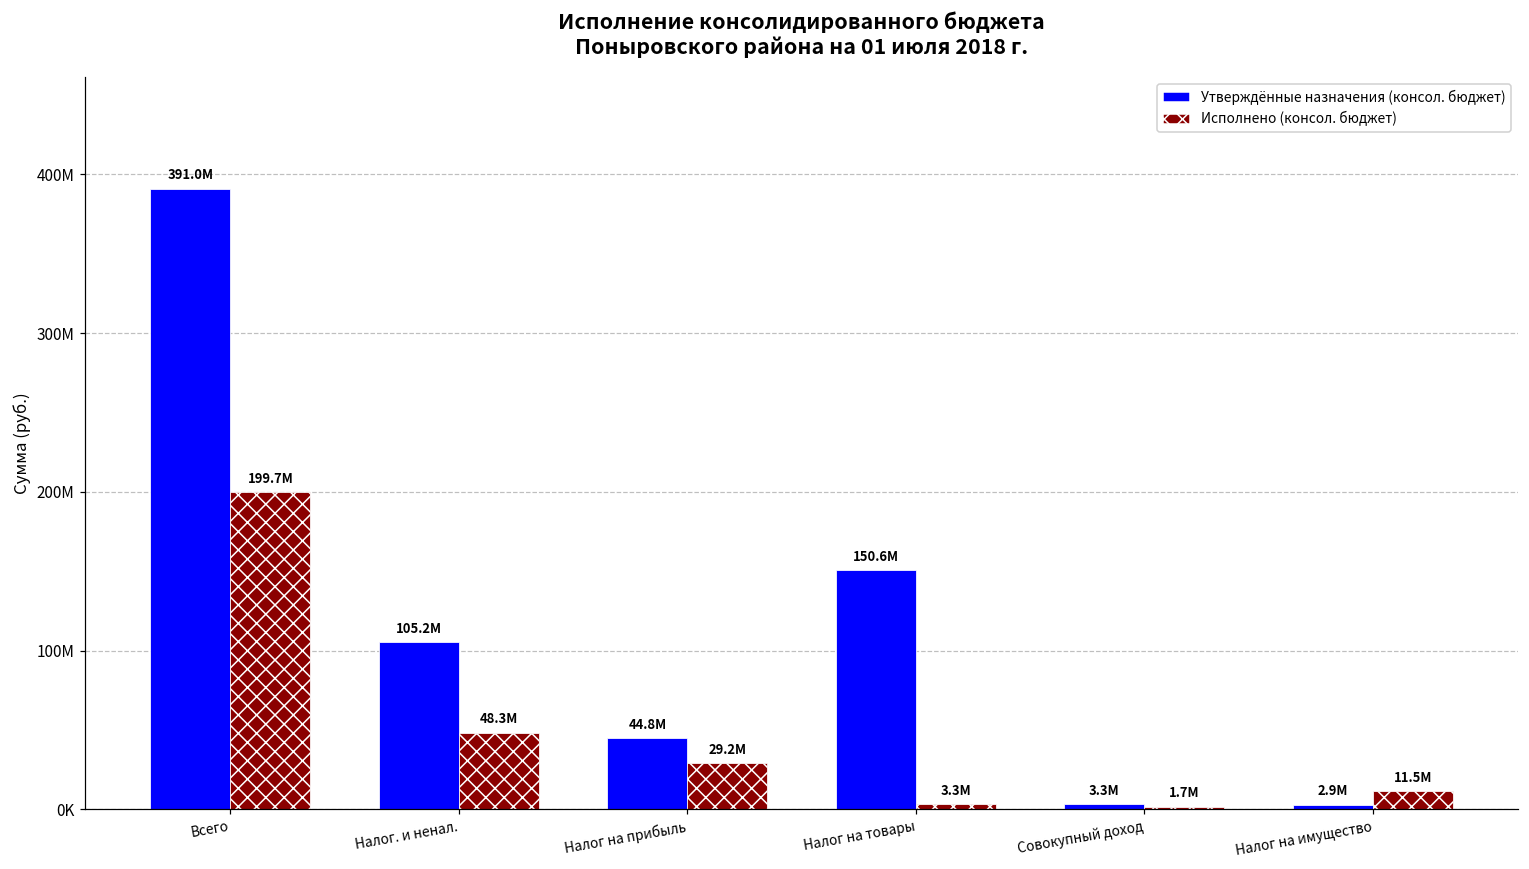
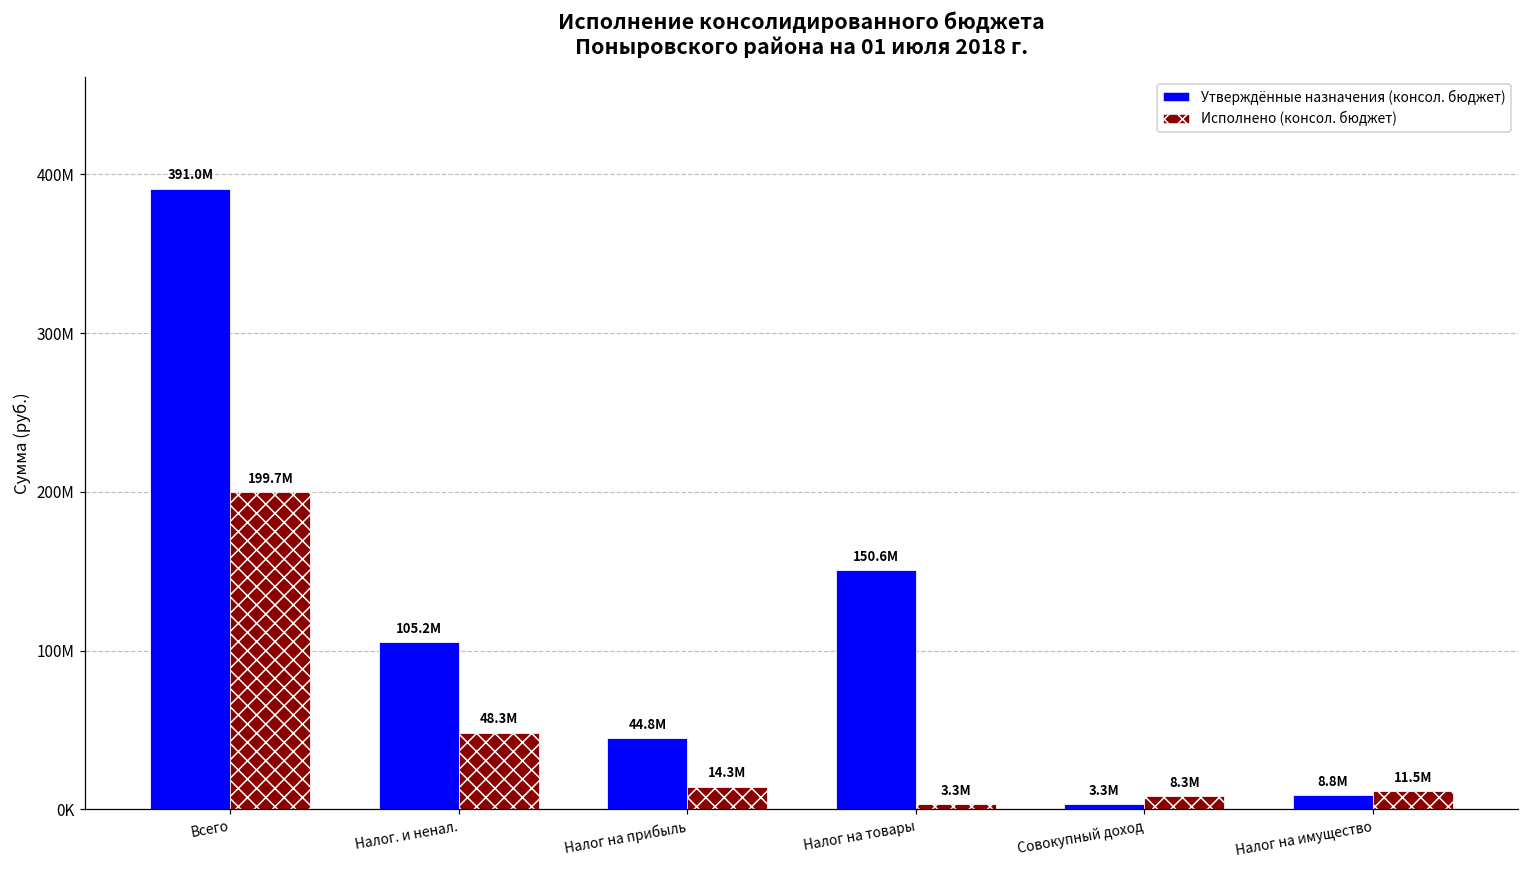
  {
    "Утверждённые назначения (консол. бюджет)": {
      "Всего": "391.0M",
      "Налог. и ненал.": "105.2M",
      "Налог на прибыль": "44.8M",
      "Налог на товары": "150.6M",
      "Совокупный доход": "3.3M",
-     "Налог на имущество": "2.9M"
+     "Налог на имущество": "8.8M"
    },
    "Исполнено (консол. бюджет)": {
      "Всего": "199.7M",
      "Налог. и ненал.": "48.3M",
-     "Налог на прибыль": "29.2M",
+     "Налог на прибыль": "14.3M",
      "Налог на товары": "3.3M",
-     "Совокупный доход": "1.7M",
+     "Совокупный доход": "8.3M",
      "Налог на имущество": "11.5M"
    }
  }
